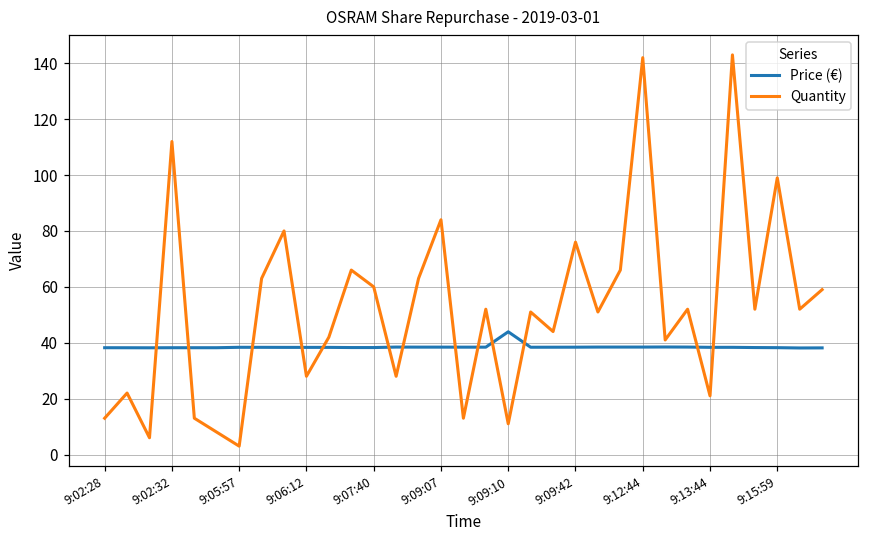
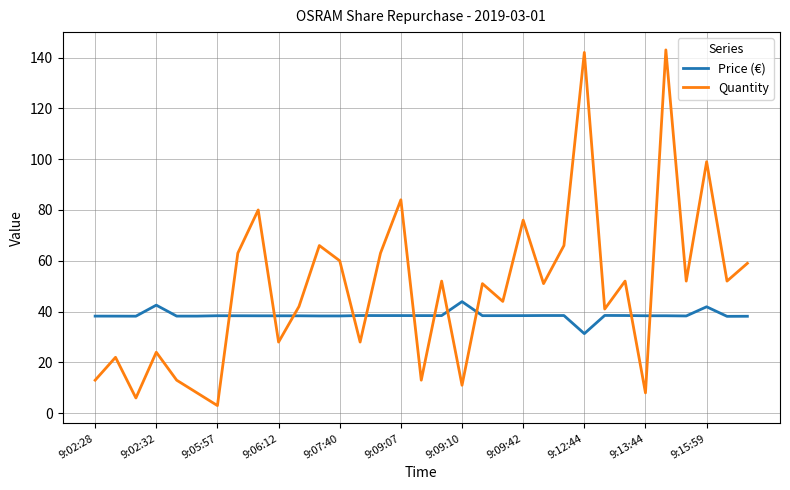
  {
    "Price (€)": {
      "9:02:28": 38,
-     "9:02:32": 38,
+     "9:02:32": 43,
      "9:05:57": 38,
      "9:09:10": 44,
      "9:09:42": 38,
-     "9:12:44": 38,
+     "9:12:44": 31,
      "9:13:44": 38,
-     "9:15:59": 38
+     "9:15:59": 42
    },
    "Quantity": {
      "9:02:28": 13,
-     "9:02:32": 112,
+     "9:02:32": 24,
      "9:05:57": 3,
      "9:09:10": 11,
      "9:09:42": 76,
      "9:12:44": 142,
-     "9:13:44": 21,
+     "9:13:44": 8,
      "9:15:59": 99
    }
  }
